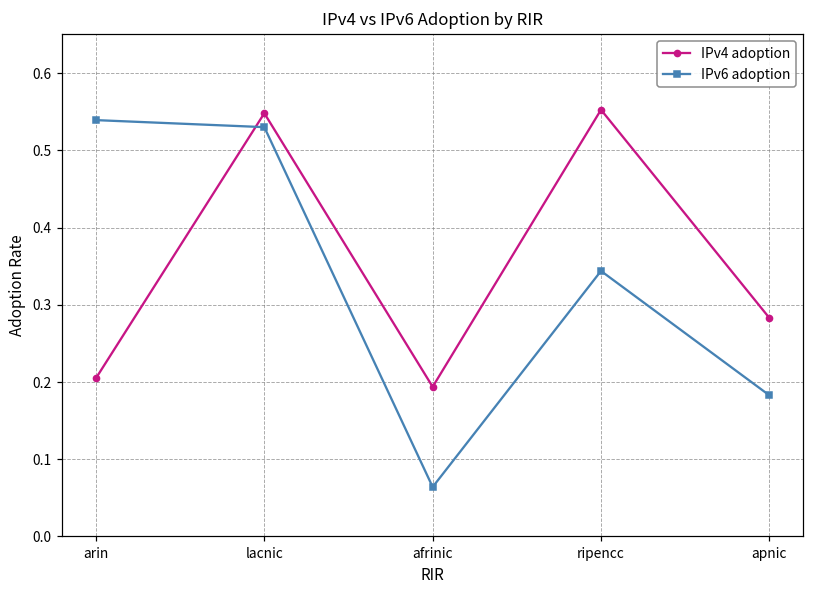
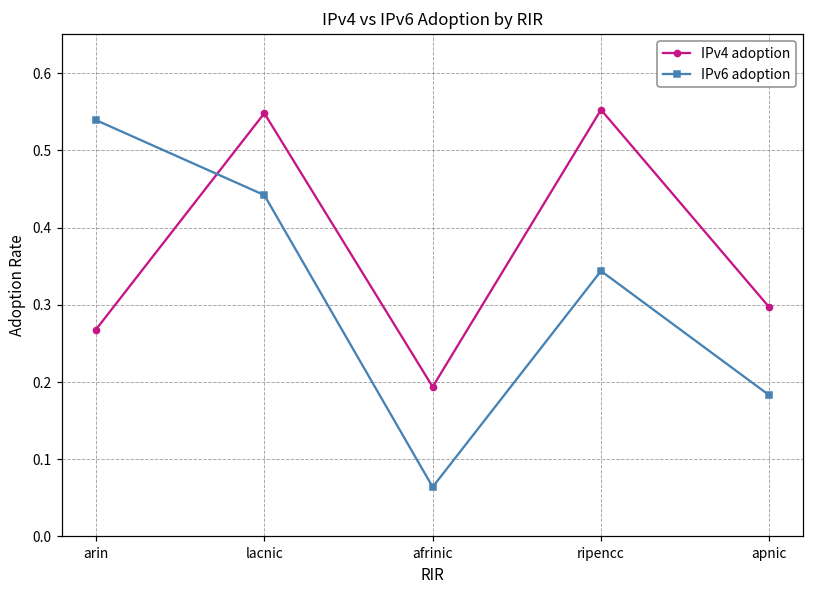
  {
    "IPv4 adoption": {
-     "arin": 0.21,
+     "arin": 0.27,
      "lacnic": 0.55,
      "afrinic": 0.19,
      "ripencc": 0.55,
-     "apnic": 0.28
+     "apnic": 0.30
    },
    "IPv6 adoption": {
      "arin": 0.54,
-     "lacnic": 0.53,
+     "lacnic": 0.44,
      "afrinic": 0.06,
      "ripencc": 0.34,
      "apnic": 0.18
    }
  }
